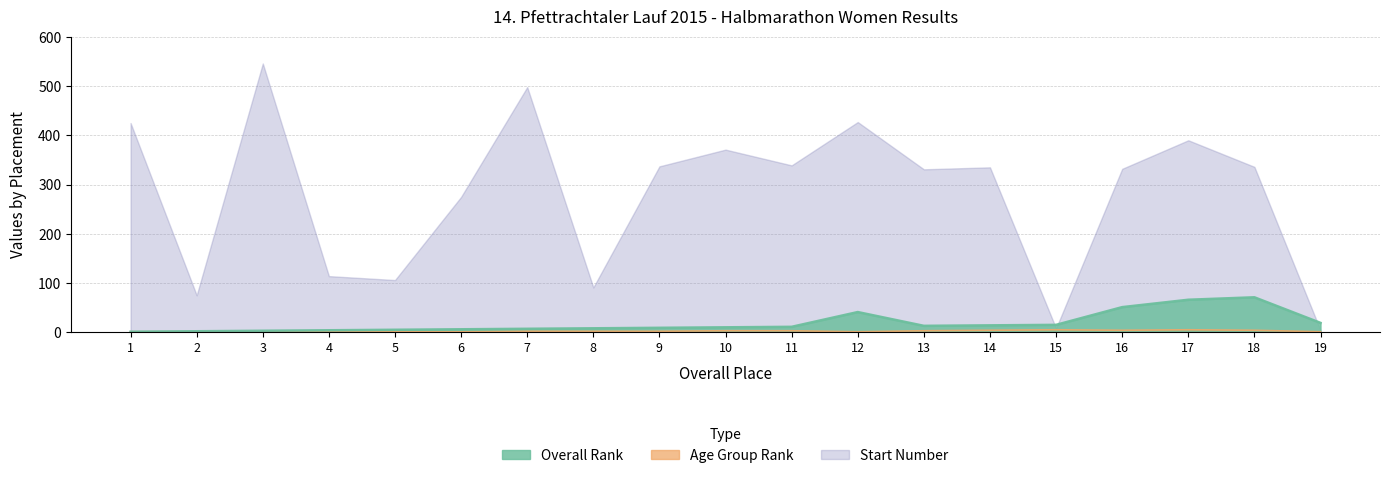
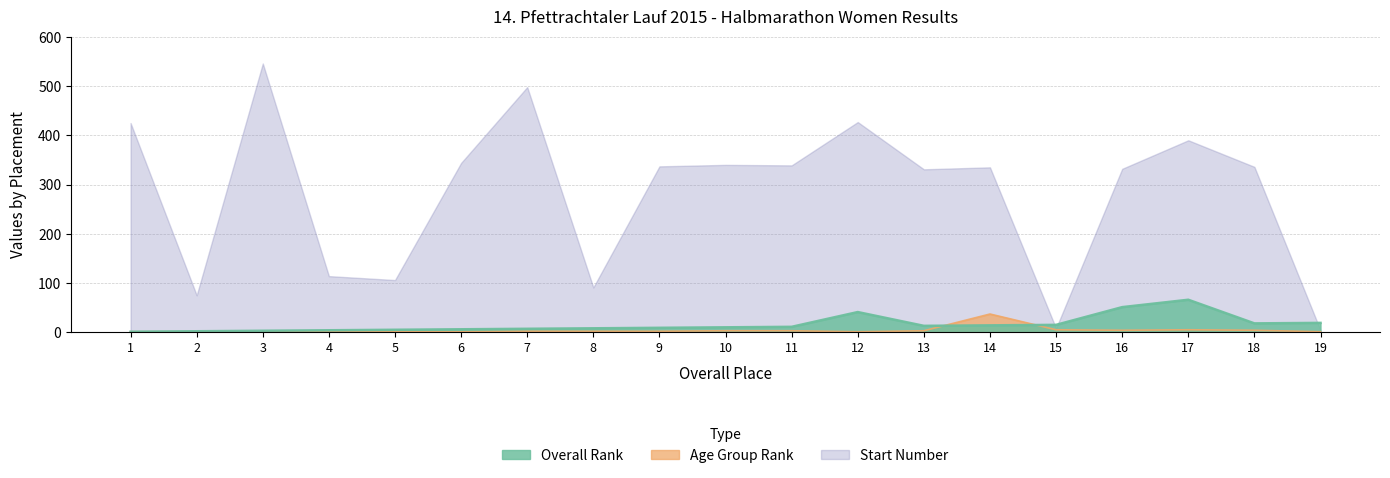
  {
    "Start Number": {
      "1": 430,
      "2": 80,
      "3": 550,
      "4": 110,
      "5": 110,
-     "6": 280,
+     "6": 340,
      "7": 500,
      "8": 90,
      "9": 340,
-     "10": 370,
+     "10": 340,
      "11": 340,
      "12": 430,
      "13": 330,
      "14": 340,
      "16": 330,
      "17": 390,
      "18": 340
    },
    "Age Group Rank": {
      "8": 0,
      "9": 0,
      "10": 0,
      "11": 0,
      "12": 0,
      "13": 0,
-     "14": 0,
+     "14": 40,
      "16": 0,
      "17": 10,
      "18": 0
    },
    "Overall Rank": {
      "8": 10,
      "9": 10,
      "10": 10,
      "11": 10,
      "12": 40,
      "13": 10,
      "14": 10,
      "15": 20,
      "16": 50,
      "17": 70,
-     "18": 70,
+     "18": 20,
      "19": 20
    }
  }
